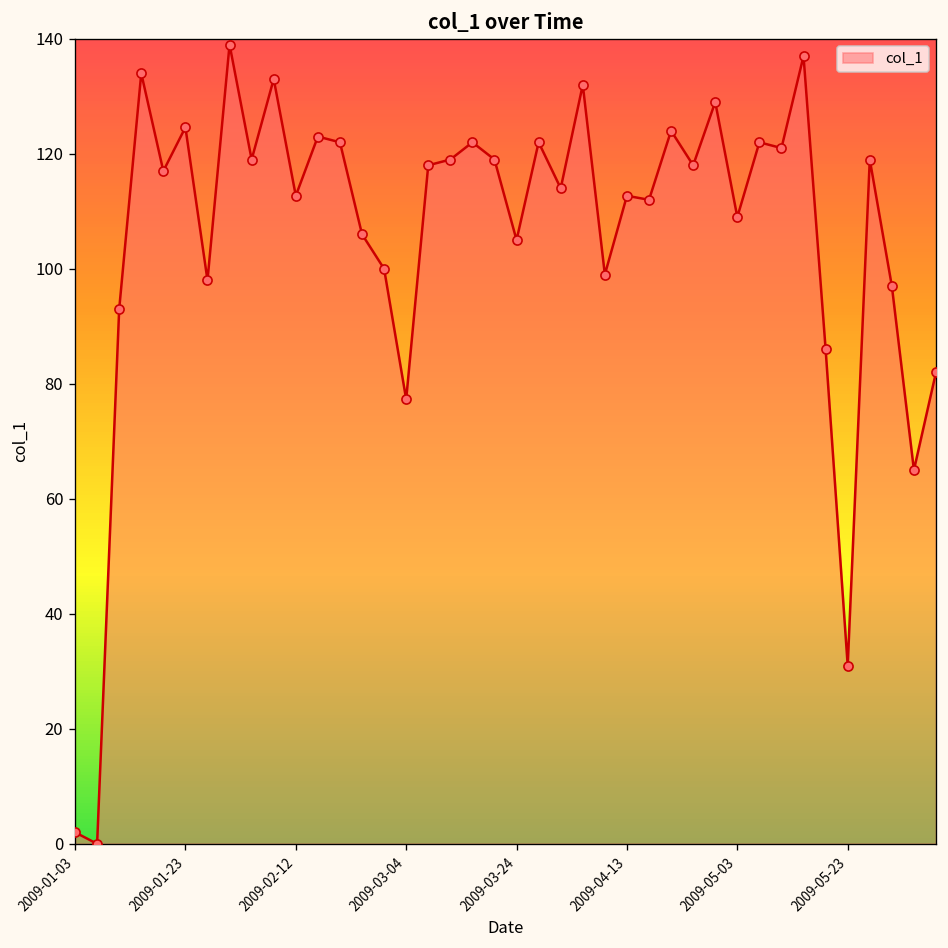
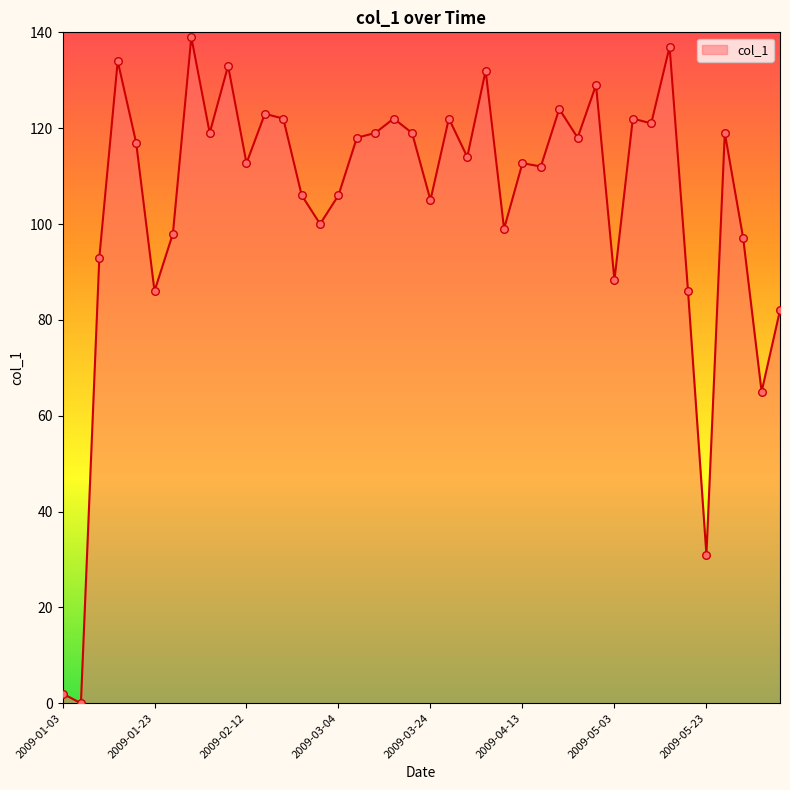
  {
    "2009-01-03": 2,
-   "2009-01-23": 125,
+   "2009-01-23": 86,
    "2009-02-12": 113,
-   "2009-03-04": 77,
+   "2009-03-04": 106,
    "2009-03-24": 105,
    "2009-04-13": 113,
-   "2009-05-03": 109,
+   "2009-05-03": 88,
    "2009-05-23": 31
  }
